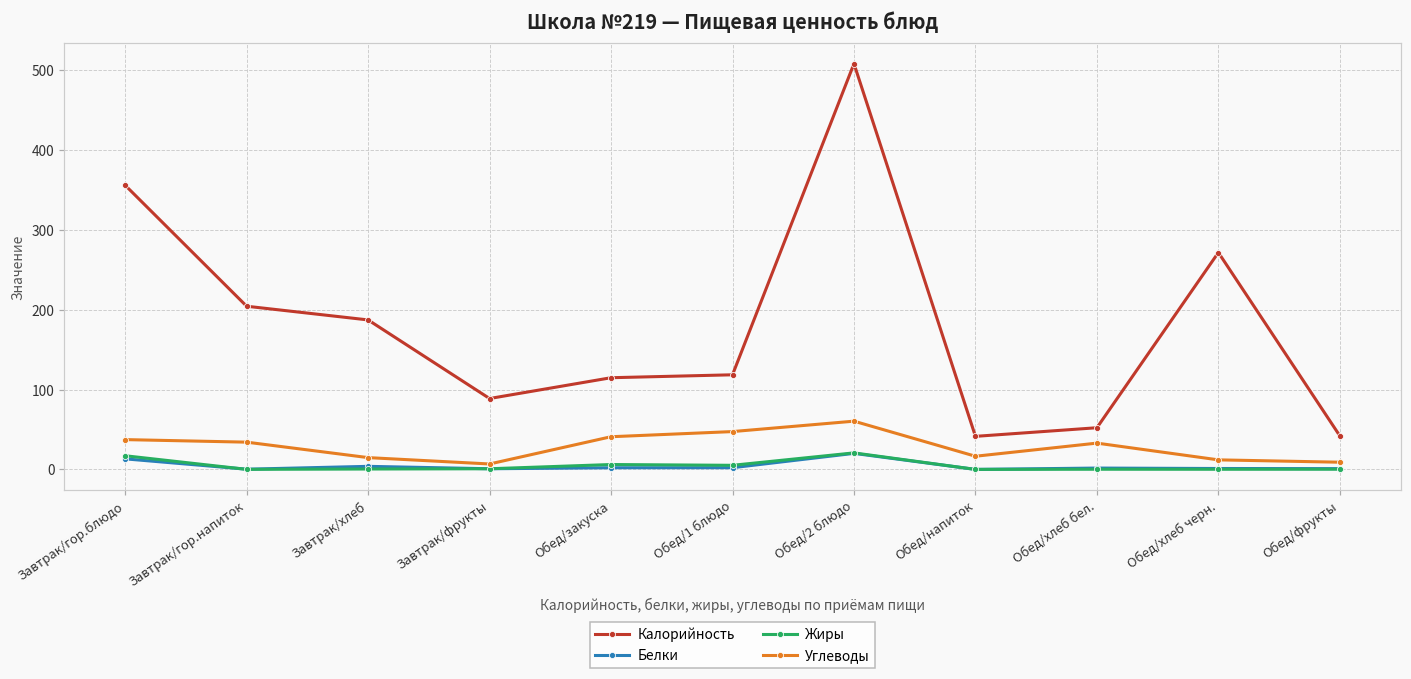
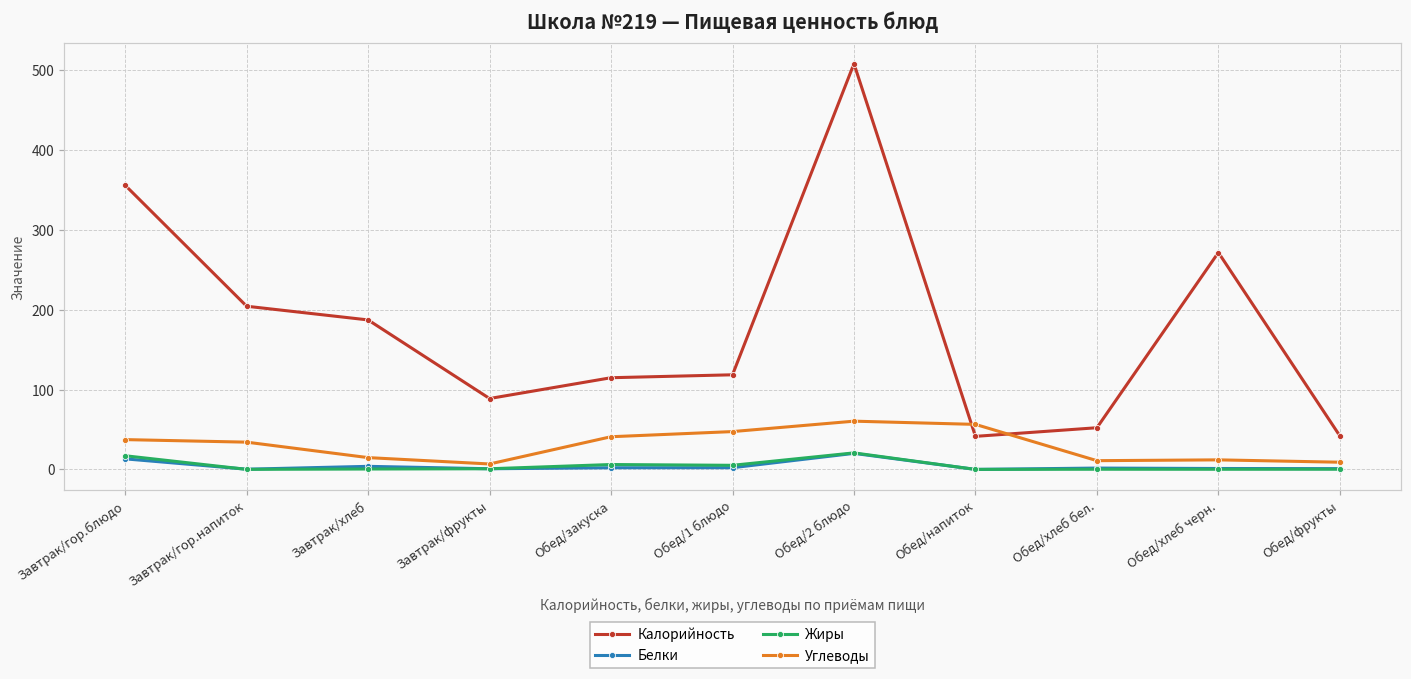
  {
    "Калорийность": {
      "Завтрак/гор.блюдо": 360,
      "Завтрак/гор.напиток": 200,
      "Завтрак/хлеб": 190,
      "Завтрак/фрукты": 90,
      "Обед/закуска": 110,
      "Обед/1 блюдо": 120,
      "Обед/2 блюдо": 510,
      "Обед/напиток": 40,
      "Обед/хлеб бел.": 50,
      "Обед/хлеб черн.": 270,
      "Обед/фрукты": 40
    },
    "Белки": {
      "Завтрак/гор.блюдо": 10,
      "Обед/закуска": 0
    },
    "Жиры": {
      "Завтрак/гор.блюдо": 20,
      "Обед/закуска": 10
    },
    "Углеводы": {
      "Завтрак/гор.блюдо": 40,
      "Завтрак/гор.напиток": 30,
      "Завтрак/хлеб": 10,
      "Завтрак/фрукты": 10,
      "Обед/закуска": 40,
      "Обед/1 блюдо": 50,
      "Обед/2 блюдо": 60,
-     "Обед/напиток": 20,
-     "Обед/хлеб бел.": 30,
+     "Обед/напиток": 60,
+     "Обед/хлеб бел.": 10,
      "Обед/хлеб черн.": 10,
      "Обед/фрукты": 10
    }
  }
